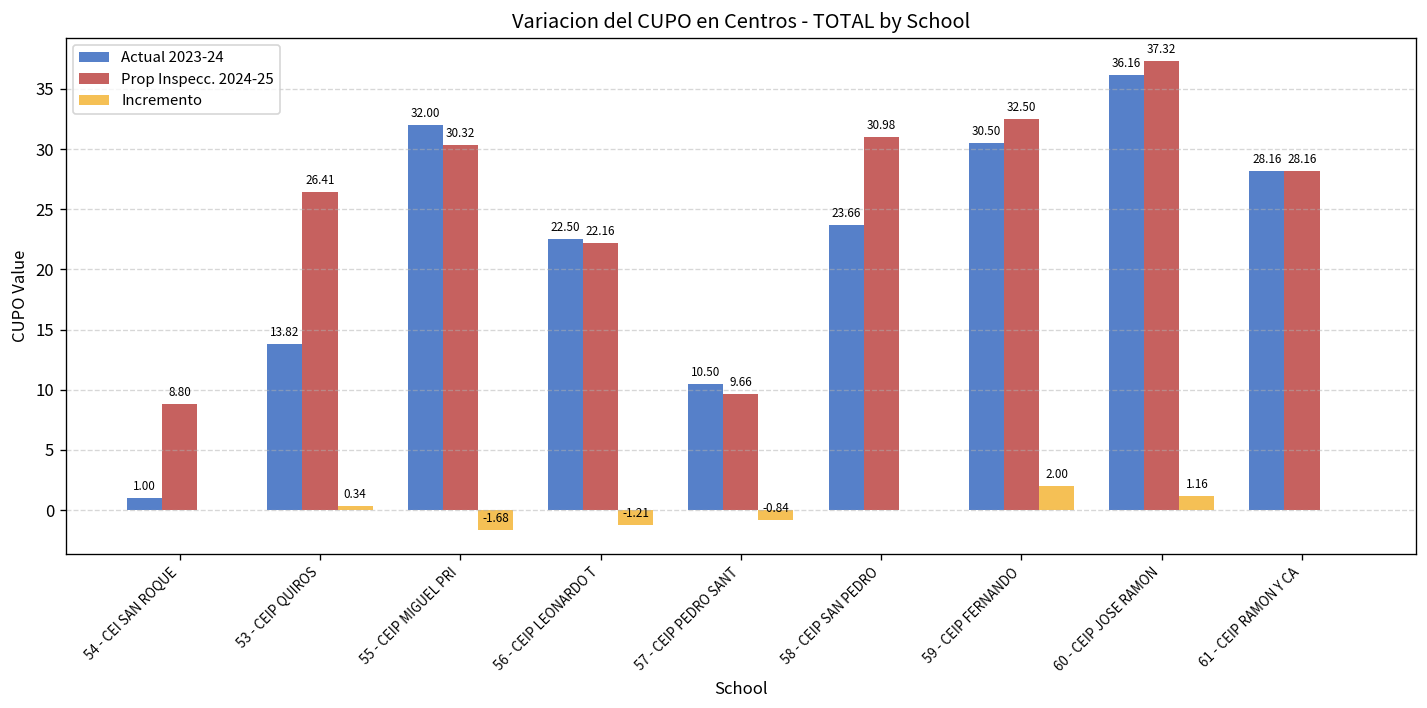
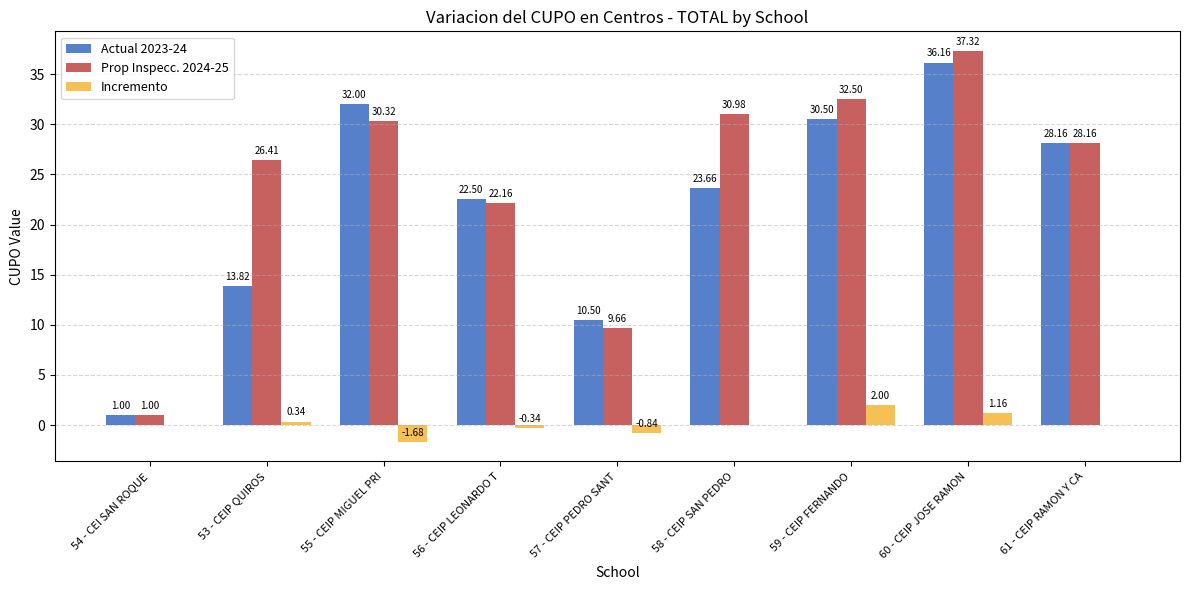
  {
    "Actual 2023-24": {
      "54 - CEI SAN ROQUE": 1.00,
      "53 - CEIP QUIROS": 13.82,
      "55 - CEIP MIGUEL PRI": 32.00,
      "56 - CEIP LEONARDO T": 22.50,
      "57 - CEIP PEDRO SANT": 10.50,
      "58 - CEIP SAN PEDRO": 23.66,
      "59 - CEIP FERNANDO": 30.50,
      "60 - CEIP JOSE RAMON": 36.16,
      "61 - CEIP RAMON Y CA": 28.16
    },
    "Prop Inspecc. 2024-25": {
-     "54 - CEI SAN ROQUE": 8.80,
+     "54 - CEI SAN ROQUE": 1.00,
      "53 - CEIP QUIROS": 26.41,
      "55 - CEIP MIGUEL PRI": 30.32,
      "56 - CEIP LEONARDO T": 22.16,
      "57 - CEIP PEDRO SANT": 9.66,
      "58 - CEIP SAN PEDRO": 30.98,
      "59 - CEIP FERNANDO": 32.50,
      "60 - CEIP JOSE RAMON": 37.32,
      "61 - CEIP RAMON Y CA": 28.16
    },
    "Incremento": {
      "53 - CEIP QUIROS": 0.34,
      "55 - CEIP MIGUEL PRI": -1.68,
-     "56 - CEIP LEONARDO T": -1.21,
+     "56 - CEIP LEONARDO T": -0.34,
      "57 - CEIP PEDRO SANT": -0.84,
      "59 - CEIP FERNANDO": 2.00,
      "60 - CEIP JOSE RAMON": 1.16
    }
  }
